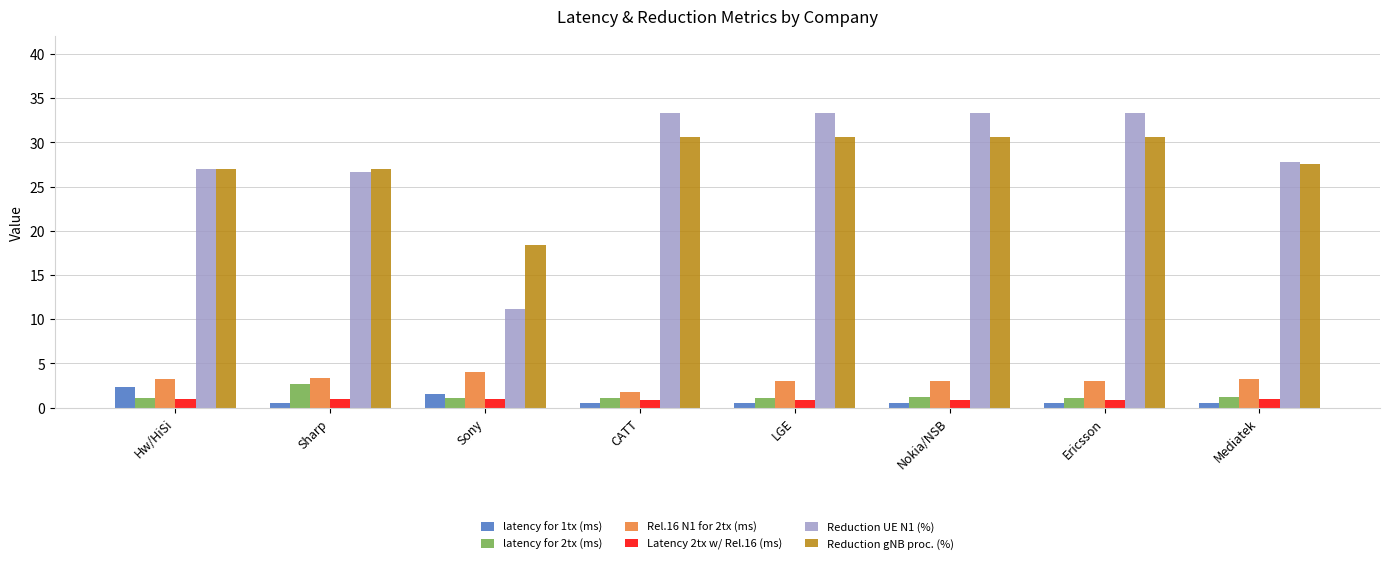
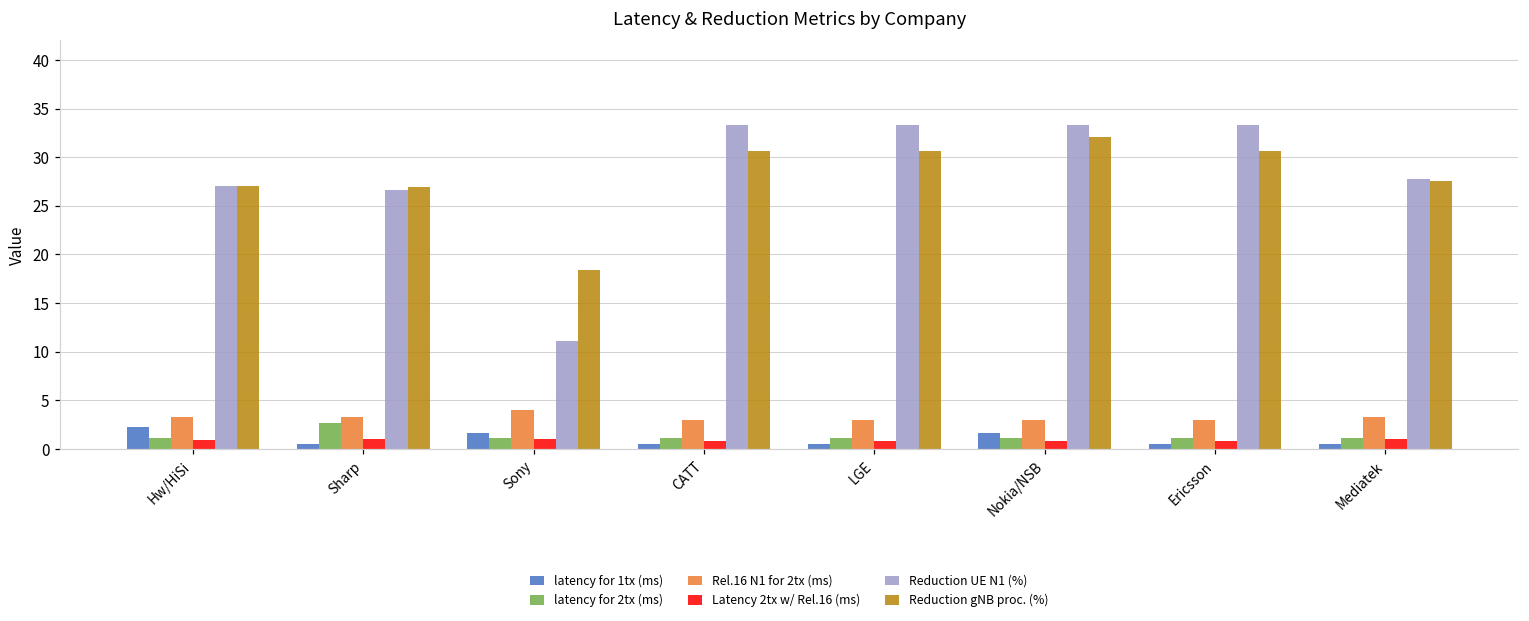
  {
    "latency for 1tx (ms)": {
      "Hw/HiSi": 2,
      "Sharp": 1,
      "Sony": 2,
      "CATT": 1,
      "LGE": 1,
-     "Nokia/NSB": 1,
+     "Nokia/NSB": 2,
      "Ericsson": 1,
      "Mediatek": 1
    },
    "latency for 2tx (ms)": {
      "Hw/HiSi": 1,
      "Sharp": 3,
      "Sony": 1,
      "CATT": 1,
      "LGE": 1,
      "Nokia/NSB": 1,
      "Ericsson": 1,
      "Mediatek": 1
    },
    "Rel.16 N1 for 2tx (ms)": {
      "Hw/HiSi": 3,
      "Sharp": 3,
      "Sony": 4,
-     "CATT": 2,
+     "CATT": 3,
      "LGE": 3,
      "Nokia/NSB": 3,
      "Ericsson": 3,
      "Mediatek": 3
    },
    "Latency 2tx w/ Rel.16 (ms)": {
      "Hw/HiSi": 1,
      "Sharp": 1,
      "Sony": 1,
      "CATT": 1,
      "LGE": 1,
      "Nokia/NSB": 1,
      "Ericsson": 1,
      "Mediatek": 1
    },
    "Reduction UE N1 (%)": {
      "Hw/HiSi": 27,
      "Sharp": 27,
      "Sony": 11,
      "CATT": 33,
      "LGE": 33,
      "Nokia/NSB": 33,
      "Ericsson": 33,
      "Mediatek": 28
    },
    "Reduction gNB proc. (%)": {
      "Hw/HiSi": 27,
      "Sharp": 27,
      "Sony": 18,
      "CATT": 31,
      "LGE": 31,
-     "Nokia/NSB": 31,
+     "Nokia/NSB": 32,
      "Ericsson": 31,
      "Mediatek": 28
    }
  }
